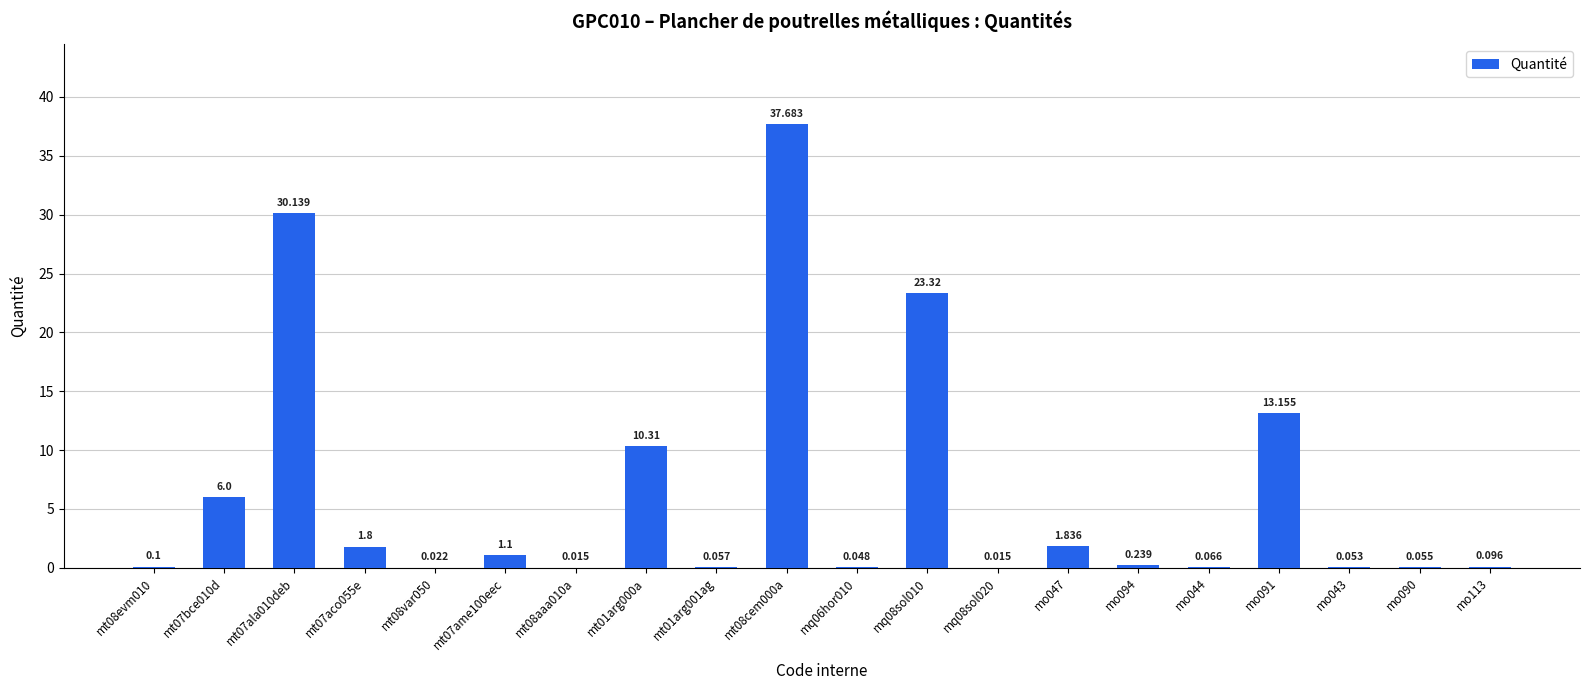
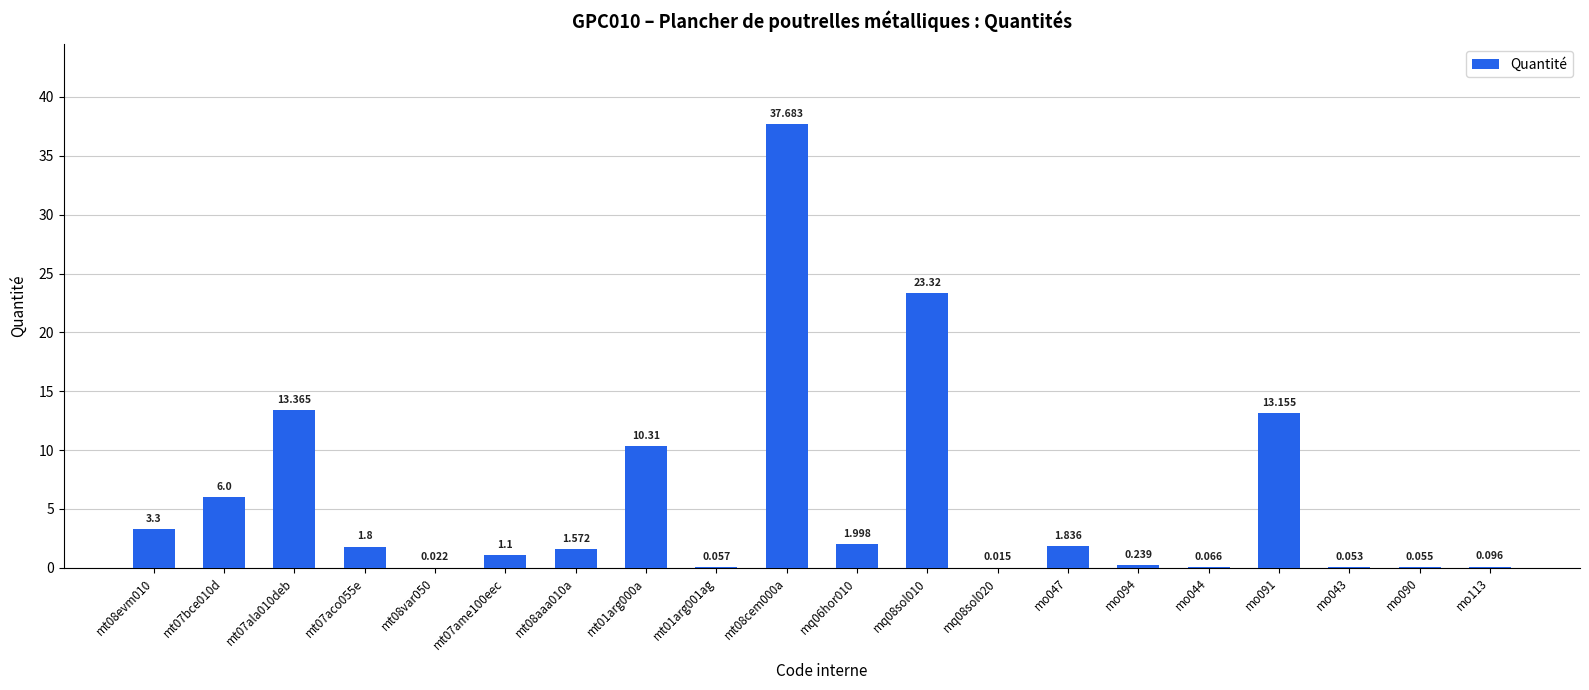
  {
-   "mt08evm010": 0.1,
+   "mt08evm010": 3.3,
    "mt07bce010d": 6.0,
-   "mt07ala010deb": 30.139,
+   "mt07ala010deb": 13.365,
    "mt07aco055e": 1.8,
    "mt08var050": 0.022,
    "mt07ame100eec": 1.1,
-   "mt08aaa010a": 0.015,
+   "mt08aaa010a": 1.572,
    "mt01arg000a": 10.31,
    "mt01arg001ag": 0.057,
    "mt08cem000a": 37.683,
-   "mq06hor010": 0.048,
+   "mq06hor010": 1.998,
    "mq08sol010": 23.32,
    "mq08sol020": 0.015,
    "mo047": 1.836,
    "mo094": 0.239,
    "mo044": 0.066,
    "mo091": 13.155,
    "mo043": 0.053,
    "mo090": 0.055,
    "mo113": 0.096
  }
